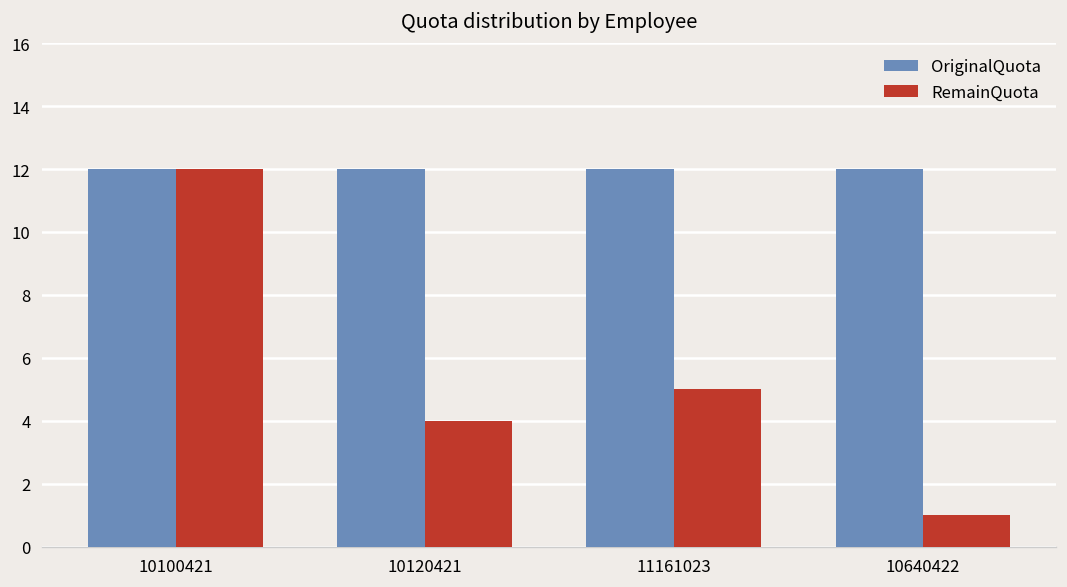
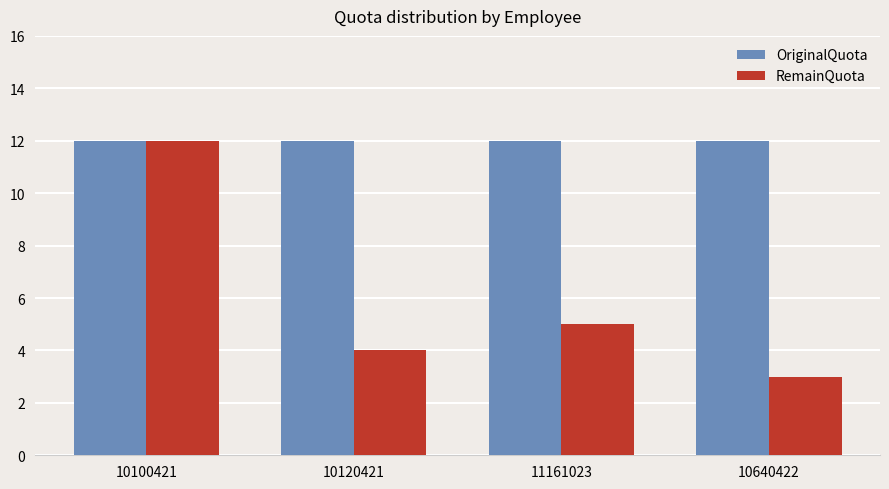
  {
    "OriginalQuota": {
      "10100421": 12,
      "10120421": 12,
      "11161023": 12,
      "10640422": 12
    },
    "RemainQuota": {
      "10100421": 12,
      "10120421": 4,
      "11161023": 5,
-     "10640422": 1
+     "10640422": 3
    }
  }
